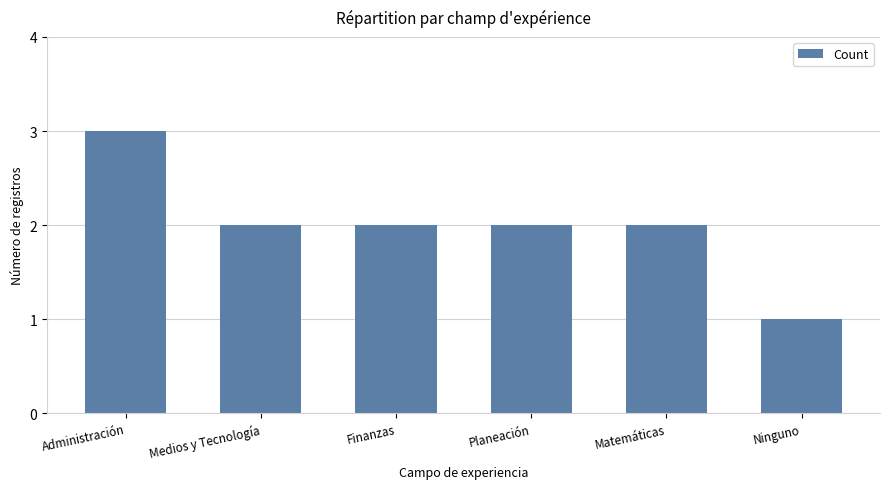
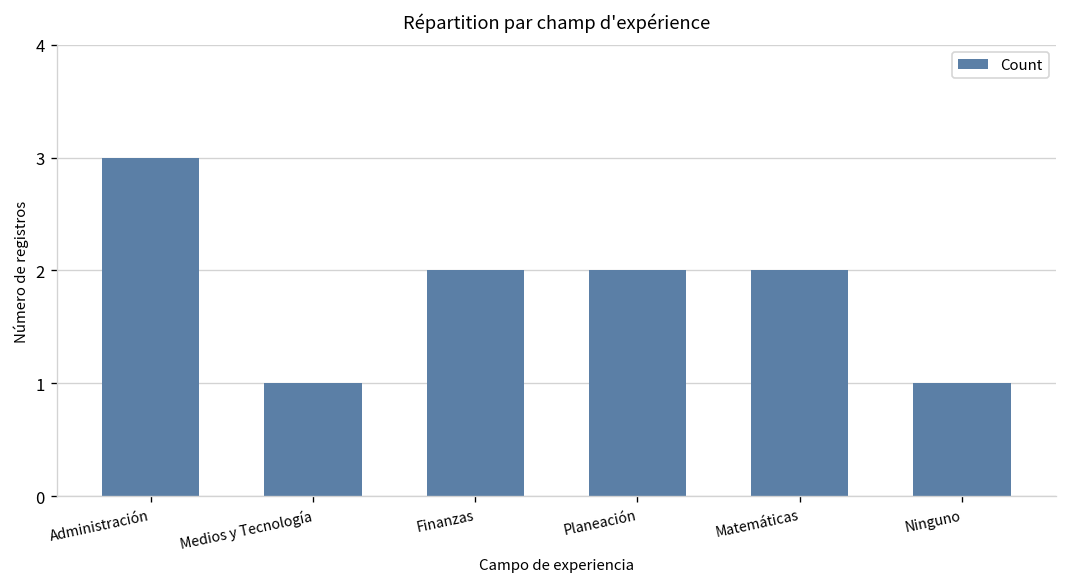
  {
    "Administración": 3,
-   "Medios y Tecnología": 2,
+   "Medios y Tecnología": 1,
    "Finanzas": 2,
    "Planeación": 2,
    "Matemáticas": 2,
    "Ninguno": 1
  }
